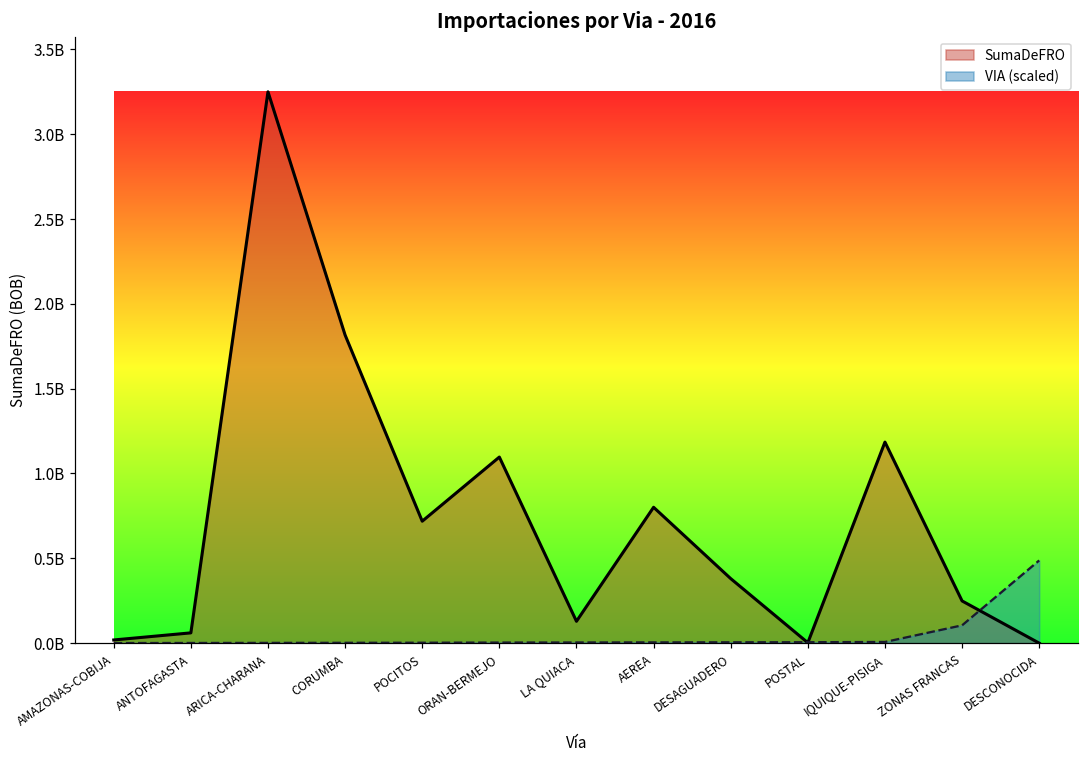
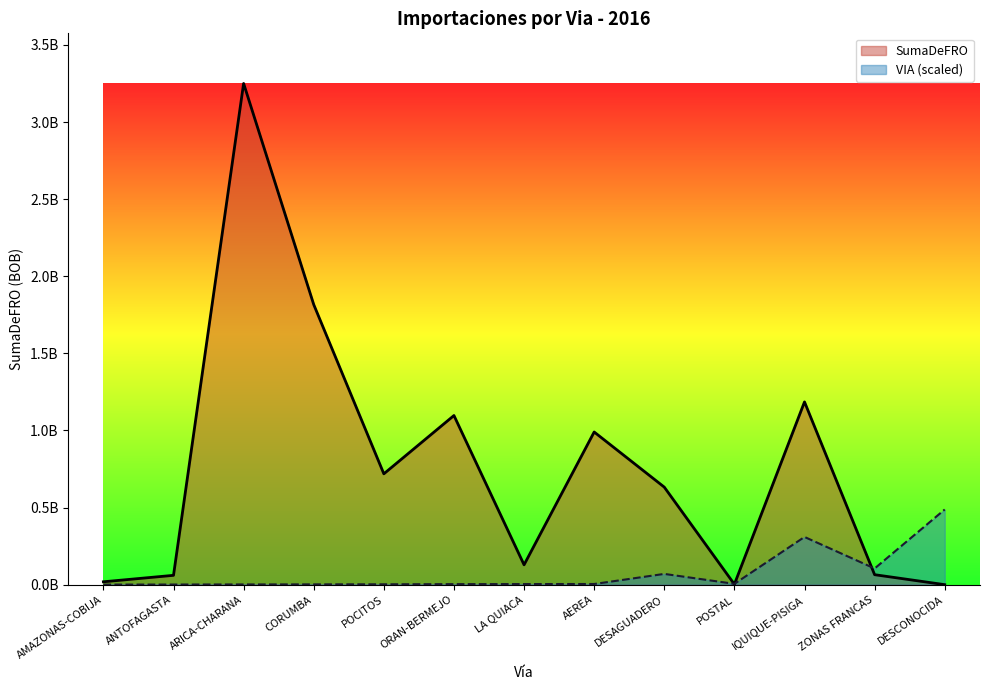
  {
    "SumaDeFRO": {
      "AMAZONAS-COBIJA": 20000000,
      "ANTOFAGASTA": 60000000,
      "ARICA-CHARANA": 3250000000,
      "CORUMBA": 1820000000,
      "POCITOS": 720000000,
      "ORAN-BERMEJO": 1100000000,
      "LA QUIACA": 130000000,
-     "AEREA": 800000000,
-     "DESAGUADERO": 380000000,
+     "AEREA": 990000000,
+     "DESAGUADERO": 630000000,
      "IQUIQUE-PISIGA": 1190000000,
-     "ZONAS FRANCAS": 250000000,
+     "ZONAS FRANCAS": 60000000,
      "DESCONOCIDA": 0
    },
    "VIA (scaled)": {
      "AMAZONAS-COBIJA": 0,
      "ANTOFAGASTA": 0,
      "ARICA-CHARANA": 0,
      "CORUMBA": 0,
      "POCITOS": 0,
      "ORAN-BERMEJO": 0,
      "LA QUIACA": 0,
      "AEREA": 0,
-     "DESAGUADERO": 0,
-     "IQUIQUE-PISIGA": 10000000,
+     "DESAGUADERO": 70000000,
+     "IQUIQUE-PISIGA": 310000000,
      "ZONAS FRANCAS": 100000000,
      "DESCONOCIDA": 490000000
    }
  }
